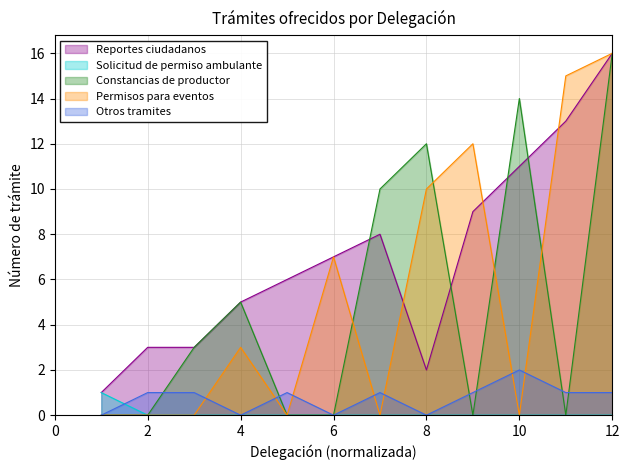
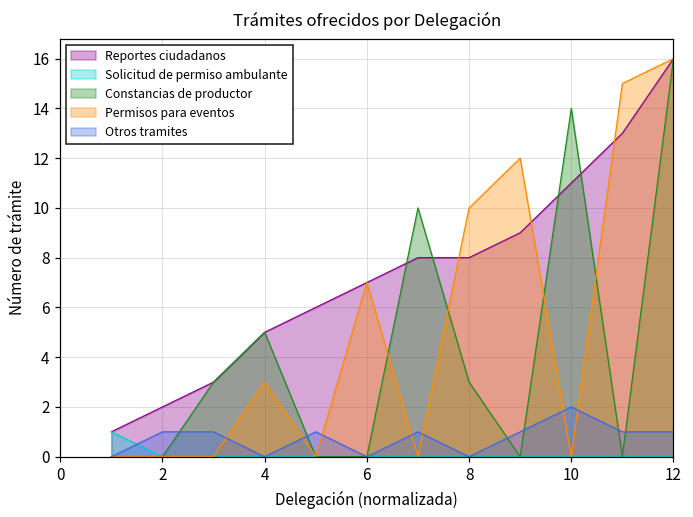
  {
    "Reportes ciudadanos": {
-     "2": 3,
-     "8": 2,
+     "2": 2,
+     "8": 8,
      "10": 11
    },
    "Solicitud de permiso ambulante": {
      "12": 0
    },
    "Constancias de productor": {
-     "8": 12,
+     "8": 3,
      "10": 14
    },
    "Permisos para eventos": {
      "4": 3,
      "8": 10
    },
    "Otros tramites": {
      "2": 1,
      "10": 2,
      "12": 1
    }
  }
